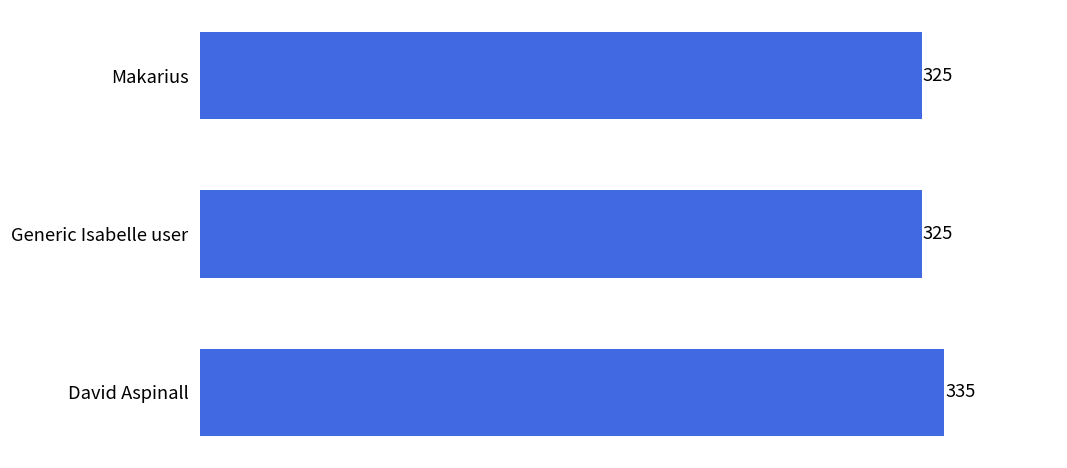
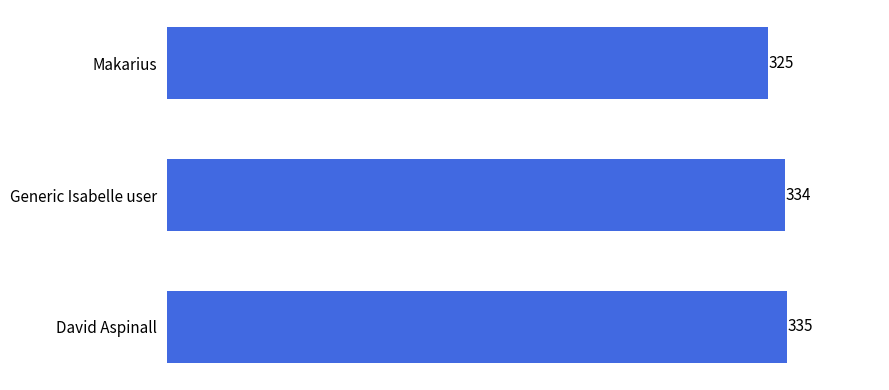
  {
    "Makarius": 325,
-   "Generic Isabelle user": 325,
+   "Generic Isabelle user": 334,
    "David Aspinall": 335
  }
